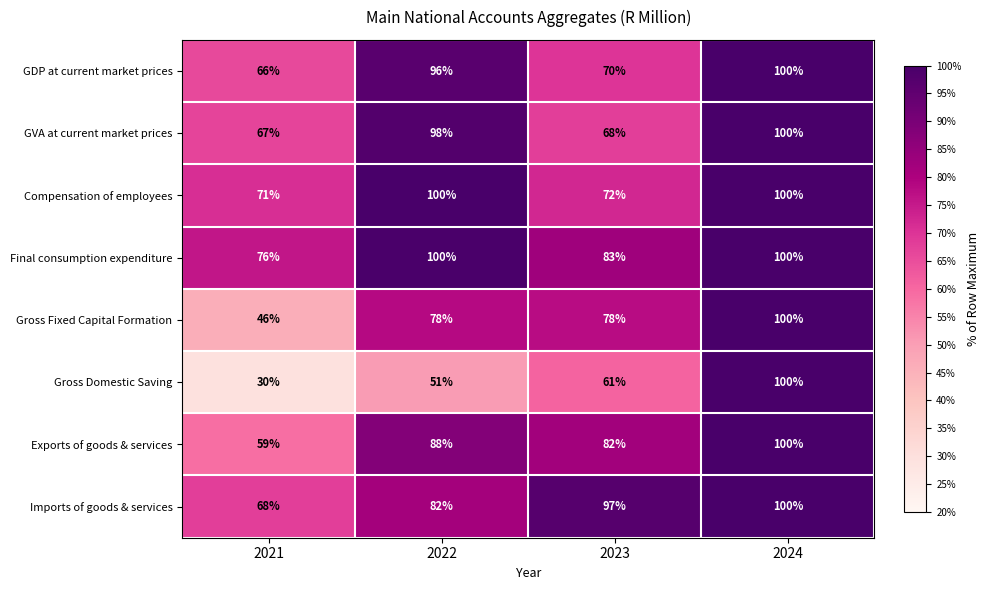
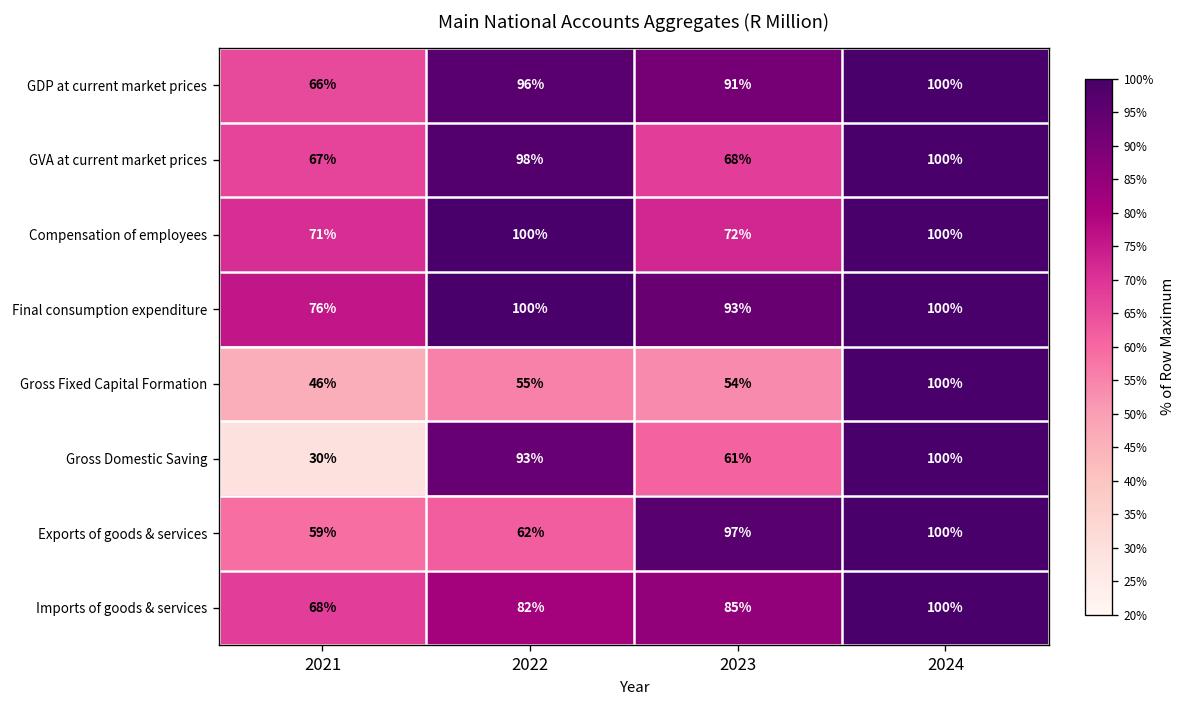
  {
    "GDP at current market prices": {
      "2021": "66%",
      "2022": "96%",
-     "2023": "70%",
+     "2023": "91%",
      "2024": "100%"
    },
    "GVA at current market prices": {
      "2021": "67%",
      "2022": "98%",
      "2023": "68%",
      "2024": "100%"
    },
    "Compensation of employees": {
      "2021": "71%",
      "2022": "100%",
      "2023": "72%",
      "2024": "100%"
    },
    "Final consumption expenditure": {
      "2021": "76%",
      "2022": "100%",
-     "2023": "83%",
+     "2023": "93%",
      "2024": "100%"
    },
    "Gross Fixed Capital Formation": {
      "2021": "46%",
-     "2022": "78%",
-     "2023": "78%",
+     "2022": "55%",
+     "2023": "54%",
      "2024": "100%"
    },
    "Gross Domestic Saving": {
      "2021": "30%",
-     "2022": "51%",
+     "2022": "93%",
      "2023": "61%",
      "2024": "100%"
    },
    "Exports of goods & services": {
      "2021": "59%",
-     "2022": "88%",
-     "2023": "82%",
+     "2022": "62%",
+     "2023": "97%",
      "2024": "100%"
    },
    "Imports of goods & services": {
      "2021": "68%",
      "2022": "82%",
-     "2023": "97%",
+     "2023": "85%",
      "2024": "100%"
    }
  }
